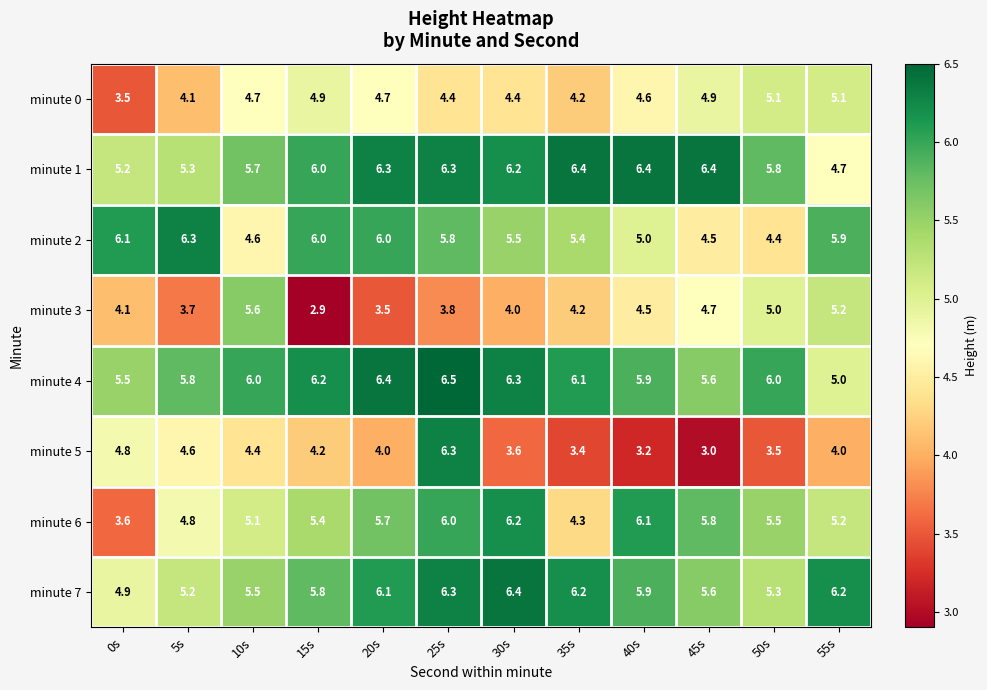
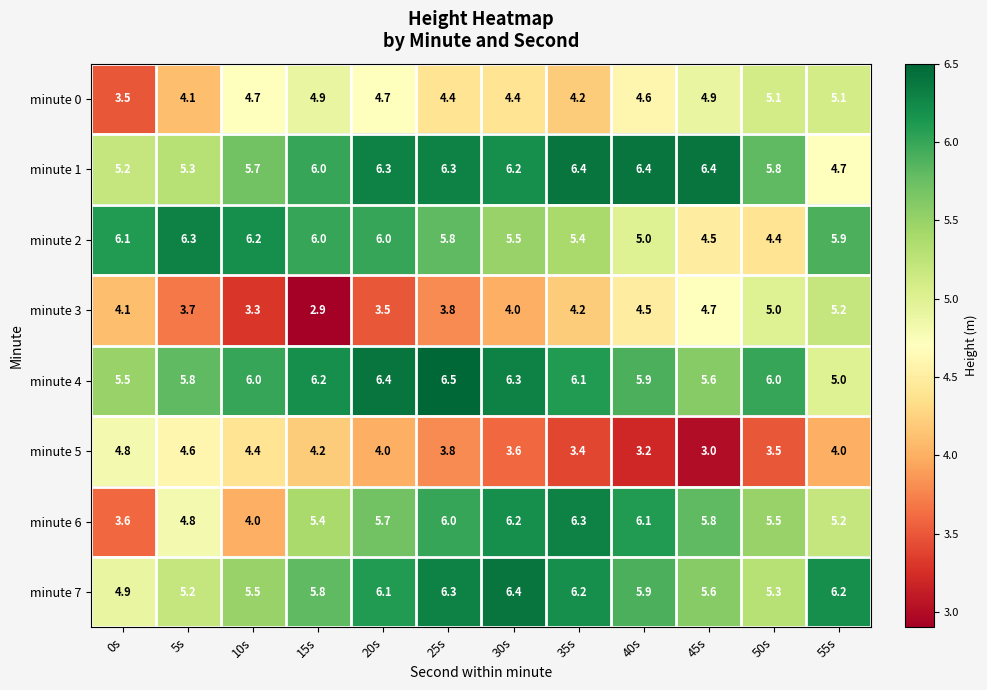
  {
    "minute 0": {
      "0s": 3.5,
      "5s": 4.1,
      "10s": 4.7,
      "15s": 4.9,
      "20s": 4.7,
      "25s": 4.4,
      "30s": 4.4,
      "35s": 4.2,
      "40s": 4.6,
      "45s": 4.9,
      "50s": 5.1,
      "55s": 5.1
    },
    "minute 1": {
      "0s": 5.2,
      "5s": 5.3,
      "10s": 5.7,
      "15s": 6.0,
      "20s": 6.3,
      "25s": 6.3,
      "30s": 6.2,
      "35s": 6.4,
      "40s": 6.4,
      "45s": 6.4,
      "50s": 5.8,
      "55s": 4.7
    },
    "minute 2": {
      "0s": 6.1,
      "5s": 6.3,
-     "10s": 4.6,
+     "10s": 6.2,
      "15s": 6.0,
      "20s": 6.0,
      "25s": 5.8,
      "30s": 5.5,
      "35s": 5.4,
      "40s": 5.0,
      "45s": 4.5,
      "50s": 4.4,
      "55s": 5.9
    },
    "minute 3": {
      "0s": 4.1,
      "5s": 3.7,
-     "10s": 5.6,
+     "10s": 3.3,
      "15s": 2.9,
      "20s": 3.5,
      "25s": 3.8,
      "30s": 4.0,
      "35s": 4.2,
      "40s": 4.5,
      "45s": 4.7,
      "50s": 5.0,
      "55s": 5.2
    },
    "minute 4": {
      "0s": 5.5,
      "5s": 5.8,
      "10s": 6.0,
      "15s": 6.2,
      "20s": 6.4,
      "25s": 6.5,
      "30s": 6.3,
      "35s": 6.1,
      "40s": 5.9,
      "45s": 5.6,
      "50s": 6.0,
      "55s": 5.0
    },
    "minute 5": {
      "0s": 4.8,
      "5s": 4.6,
      "10s": 4.4,
      "15s": 4.2,
      "20s": 4.0,
-     "25s": 6.3,
+     "25s": 3.8,
      "30s": 3.6,
      "35s": 3.4,
      "40s": 3.2,
      "45s": 3.0,
      "50s": 3.5,
      "55s": 4.0
    },
    "minute 6": {
      "0s": 3.6,
      "5s": 4.8,
-     "10s": 5.1,
+     "10s": 4.0,
      "15s": 5.4,
      "20s": 5.7,
      "25s": 6.0,
      "30s": 6.2,
-     "35s": 4.3,
+     "35s": 6.3,
      "40s": 6.1,
      "45s": 5.8,
      "50s": 5.5,
      "55s": 5.2
    },
    "minute 7": {
      "0s": 4.9,
      "5s": 5.2,
      "10s": 5.5,
      "15s": 5.8,
      "20s": 6.1,
      "25s": 6.3,
      "30s": 6.4,
      "35s": 6.2,
      "40s": 5.9,
      "45s": 5.6,
      "50s": 5.3,
      "55s": 6.2
    }
  }
